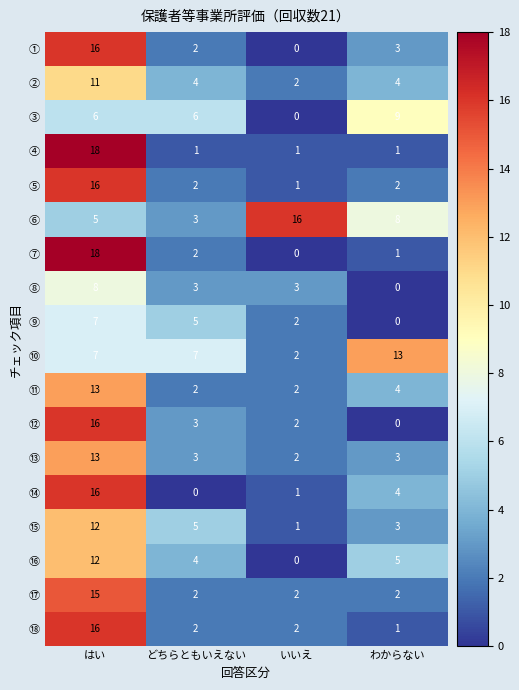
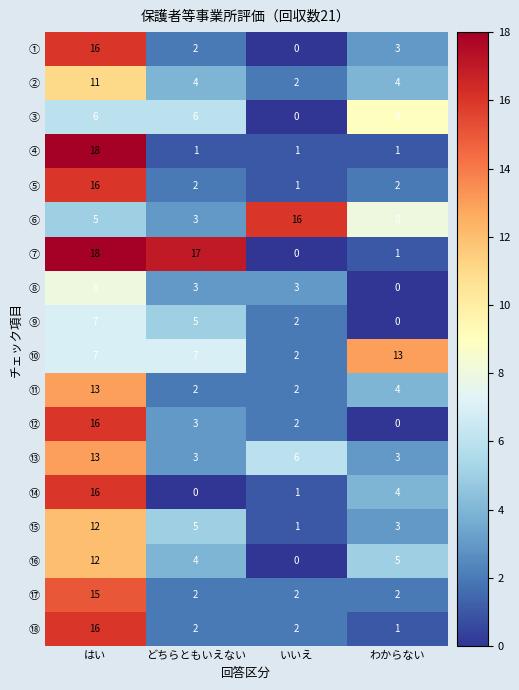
  {
    "①": {
      "はい": 16,
      "どちらともいえない": 2,
      "いいえ": 0,
      "わからない": 3
    },
    "②": {
      "はい": 11,
      "どちらともいえない": 4,
      "いいえ": 2,
      "わからない": 4
    },
    "③": {
      "はい": 6,
      "どちらともいえない": 6,
      "いいえ": 0,
      "わからない": 9
    },
    "④": {
      "はい": 18,
      "どちらともいえない": 1,
      "いいえ": 1,
      "わからない": 1
    },
    "⑤": {
      "はい": 16,
      "どちらともいえない": 2,
      "いいえ": 1,
      "わからない": 2
    },
    "⑥": {
      "はい": 5,
      "どちらともいえない": 3,
      "いいえ": 16
    },
    "⑦": {
      "はい": 18,
-     "どちらともいえない": 2,
+     "どちらともいえない": 17,
      "いいえ": 0,
      "わからない": 1
    },
    "⑧": {
      "どちらともいえない": 3,
      "いいえ": 3,
      "わからない": 0
    },
    "⑨": {
      "どちらともいえない": 5,
      "いいえ": 2,
      "わからない": 0
    },
    "⑩": {
      "いいえ": 2,
      "わからない": 13
    },
    "⑪": {
      "はい": 13,
      "どちらともいえない": 2,
      "いいえ": 2,
      "わからない": 4
    },
    "⑫": {
      "はい": 16,
      "どちらともいえない": 3,
      "いいえ": 2,
      "わからない": 0
    },
    "⑬": {
      "はい": 13,
      "どちらともいえない": 3,
-     "いいえ": 2,
+     "いいえ": 6,
      "わからない": 3
    },
    "⑭": {
      "はい": 16,
      "どちらともいえない": 0,
      "いいえ": 1,
      "わからない": 4
    },
    "⑮": {
      "はい": 12,
      "どちらともいえない": 5,
      "いいえ": 1,
      "わからない": 3
    },
    "⑯": {
      "はい": 12,
      "どちらともいえない": 4,
      "いいえ": 0,
      "わからない": 5
    },
    "⑰": {
      "はい": 15,
      "どちらともいえない": 2,
      "いいえ": 2,
      "わからない": 2
    },
    "⑱": {
      "はい": 16,
      "どちらともいえない": 2,
      "いいえ": 2,
      "わからない": 1
    }
  }
